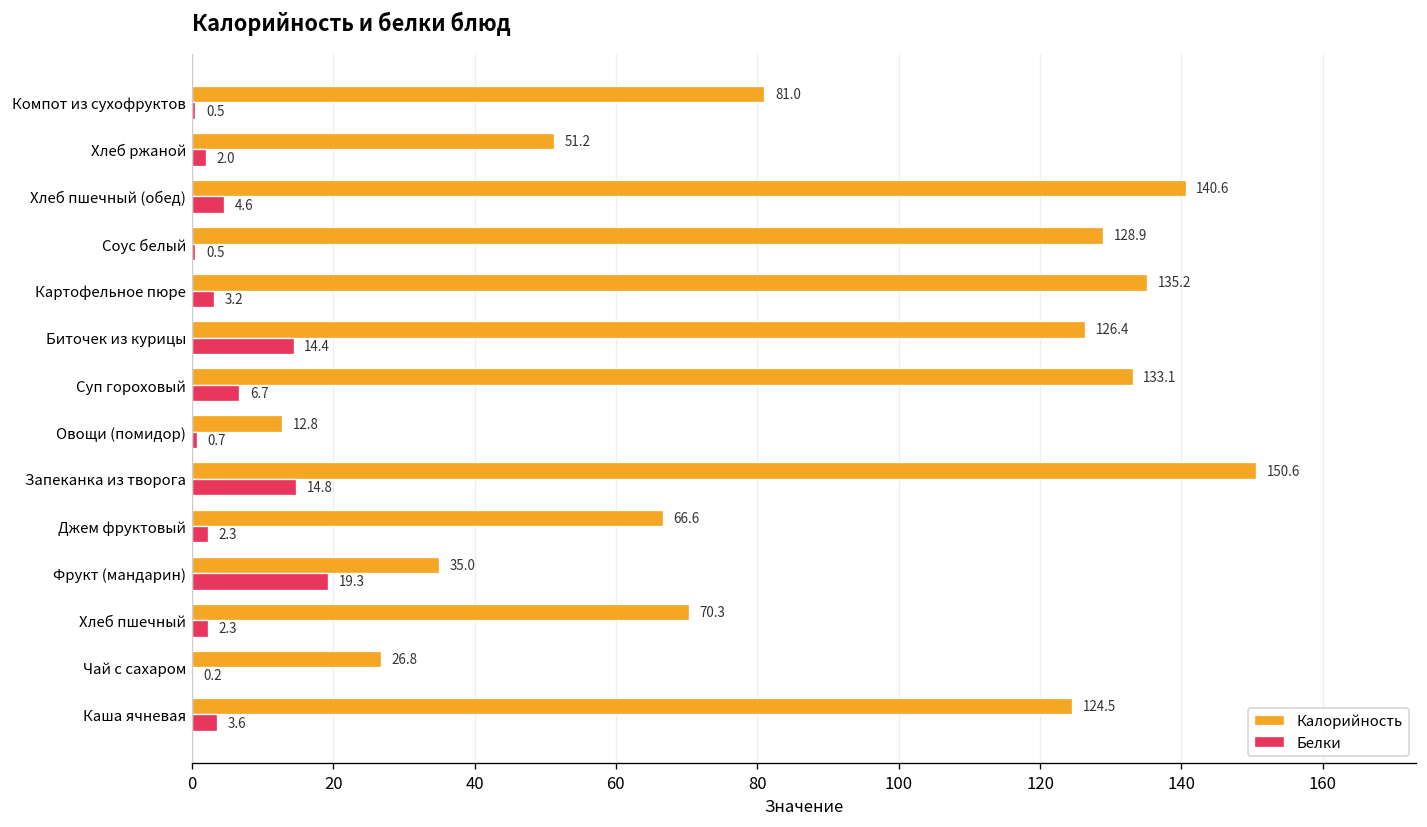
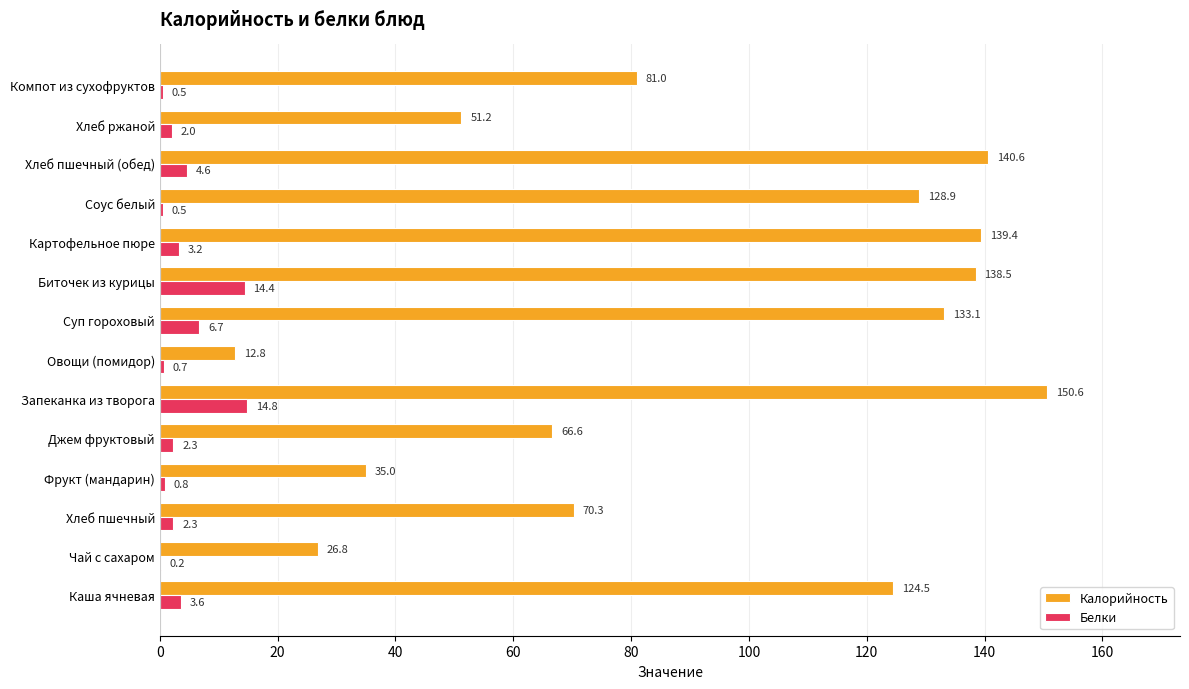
  {
    "Калорийность": {
      "Компот из сухофруктов": 81.0,
      "Хлеб ржаной": 51.2,
      "Хлеб пшечный (обед)": 140.6,
      "Соус белый": 128.9,
-     "Картофельное пюре": 135.2,
-     "Биточек из курицы": 126.4,
+     "Картофельное пюре": 139.4,
+     "Биточек из курицы": 138.5,
      "Суп гороховый": 133.1,
      "Овощи (помидор)": 12.8,
      "Запеканка из творога": 150.6,
      "Джем фруктовый": 66.6,
      "Фрукт (мандарин)": 35.0,
      "Хлеб пшечный": 70.3,
      "Чай с сахаром": 26.8,
      "Каша ячневая": 124.5
    },
    "Белки": {
      "Компот из сухофруктов": 0.5,
      "Хлеб ржаной": 2.0,
      "Хлеб пшечный (обед)": 4.6,
      "Соус белый": 0.5,
      "Картофельное пюре": 3.2,
      "Биточек из курицы": 14.4,
      "Суп гороховый": 6.7,
      "Овощи (помидор)": 0.7,
      "Запеканка из творога": 14.8,
      "Джем фруктовый": 2.3,
-     "Фрукт (мандарин)": 19.3,
+     "Фрукт (мандарин)": 0.8,
      "Хлеб пшечный": 2.3,
      "Чай с сахаром": 0.2,
      "Каша ячневая": 3.6
    }
  }
